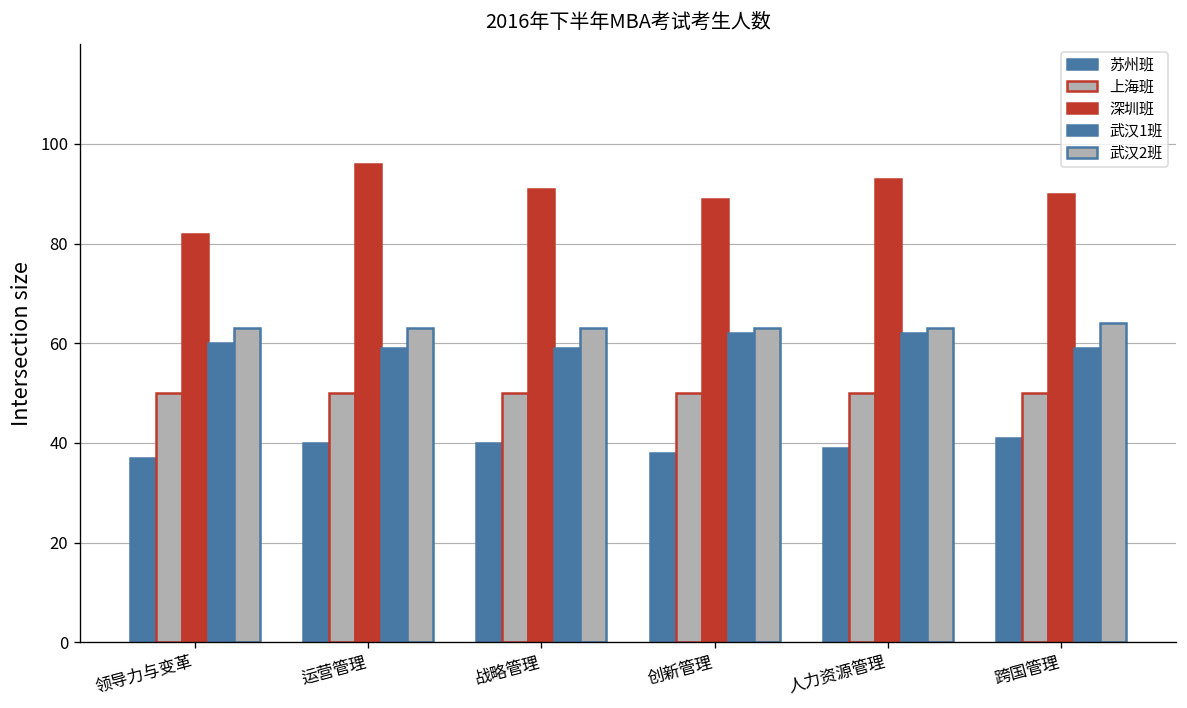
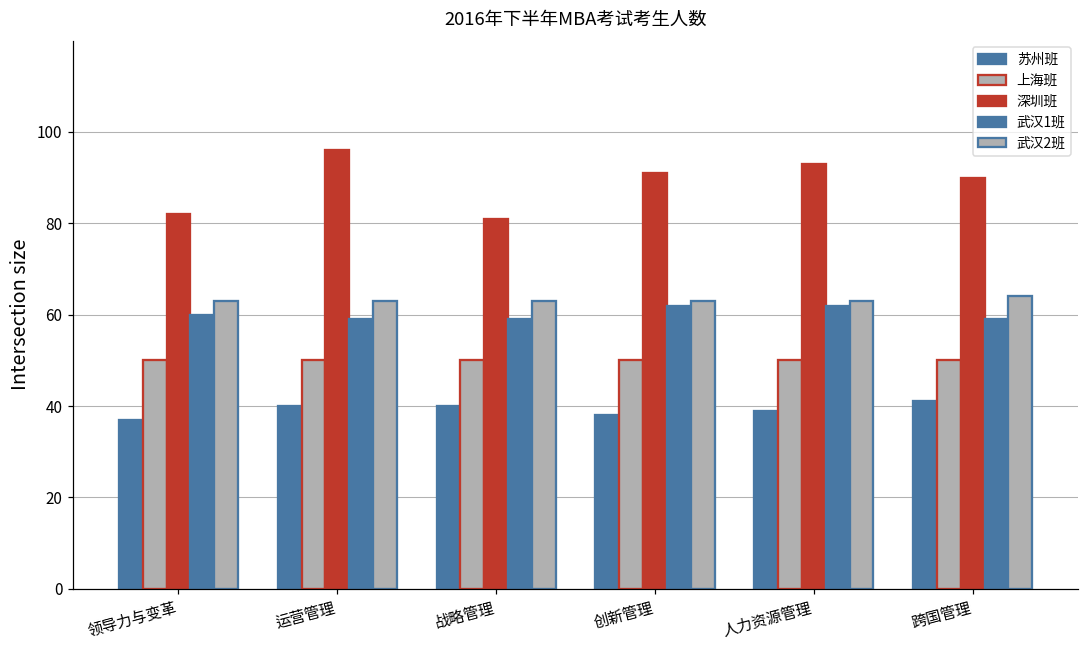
  {
    "深圳班": {
      "领导力与变革": 82,
      "运营管理": 96,
-     "战略管理": 91,
-     "创新管理": 89,
+     "战略管理": 81,
+     "创新管理": 91,
      "人力资源管理": 93,
      "跨国管理": 90
    }
  }
